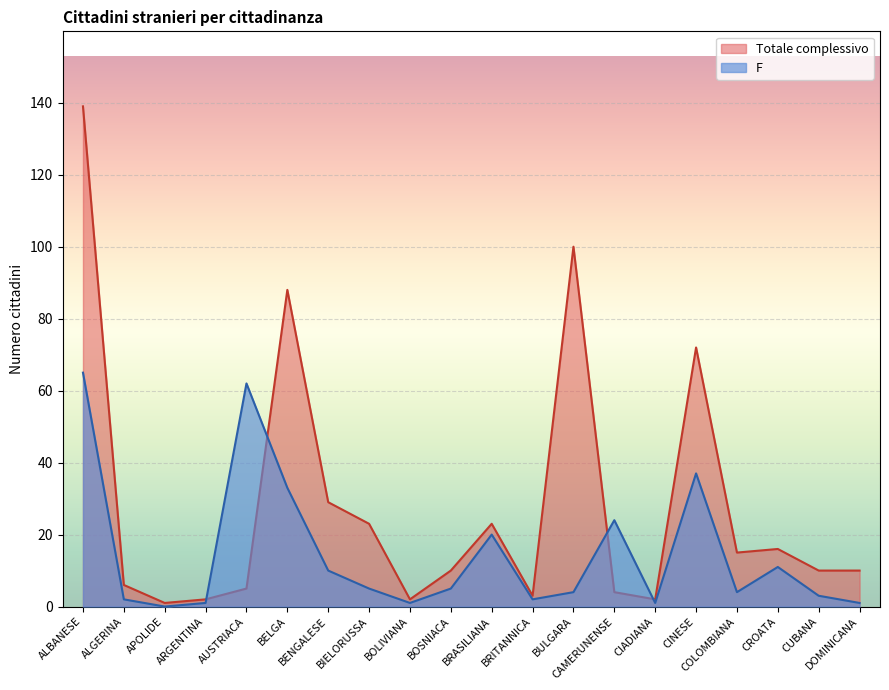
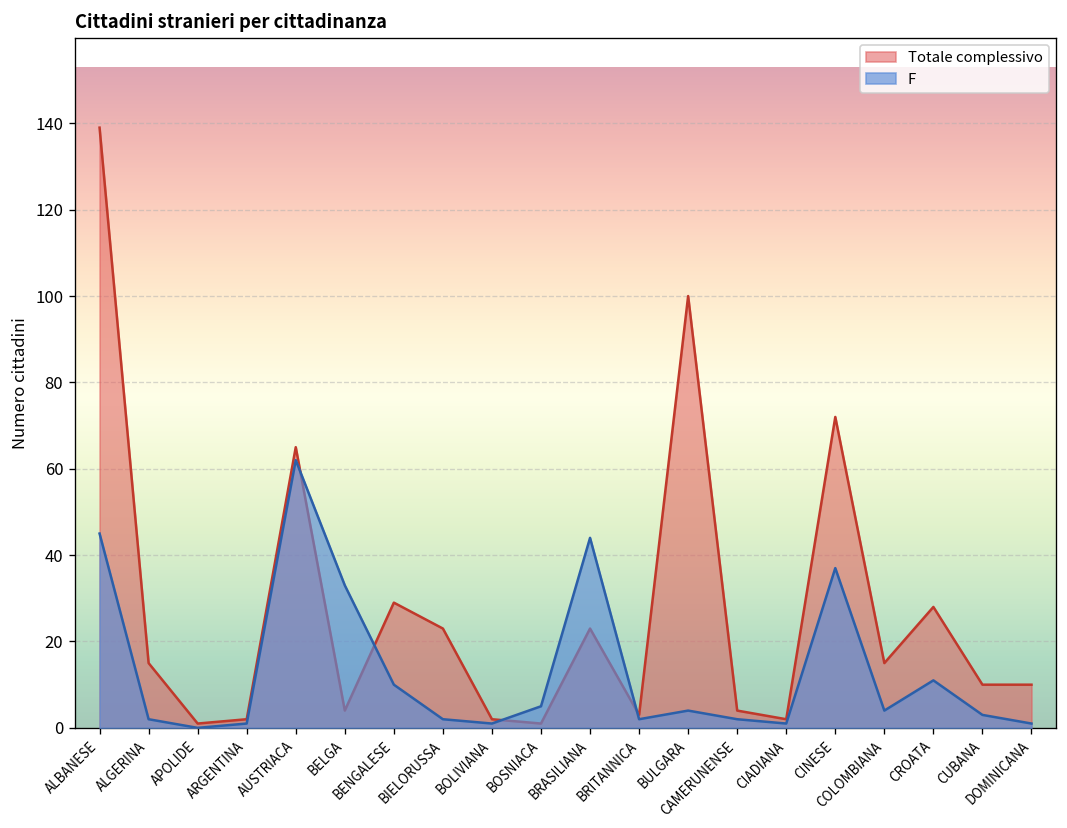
  {
    "Totale complessivo": {
      "ALBANESE": 139,
-     "ALGERINA": 6,
+     "ALGERINA": 15,
      "APOLIDE": 1,
      "ARGENTINA": 2,
-     "AUSTRIACA": 5,
-     "BELGA": 88,
+     "AUSTRIACA": 65,
+     "BELGA": 4,
      "BENGALESE": 29,
      "BIELORUSSA": 23,
      "BOLIVIANA": 2,
-     "BOSNIACA": 10,
+     "BOSNIACA": 1,
      "BRASILIANA": 23,
      "BRITANNICA": 3,
      "BULGARA": 100,
      "CAMERUNENSE": 4,
      "CIADIANA": 2,
      "CINESE": 72,
      "COLOMBIANA": 15,
-     "CROATA": 16,
+     "CROATA": 28,
      "CUBANA": 10,
      "DOMINICANA": 10
    },
    "F": {
-     "ALBANESE": 65,
+     "ALBANESE": 45,
      "ALGERINA": 2,
      "APOLIDE": 0,
      "ARGENTINA": 1,
      "AUSTRIACA": 62,
      "BELGA": 33,
      "BENGALESE": 10,
-     "BIELORUSSA": 5,
+     "BIELORUSSA": 2,
      "BOLIVIANA": 1,
      "BOSNIACA": 5,
-     "BRASILIANA": 20,
+     "BRASILIANA": 44,
      "BRITANNICA": 2,
      "BULGARA": 4,
-     "CAMERUNENSE": 24,
+     "CAMERUNENSE": 2,
      "CIADIANA": 1,
      "CINESE": 37,
      "COLOMBIANA": 4,
      "CROATA": 11,
      "CUBANA": 3,
      "DOMINICANA": 1
    }
  }
